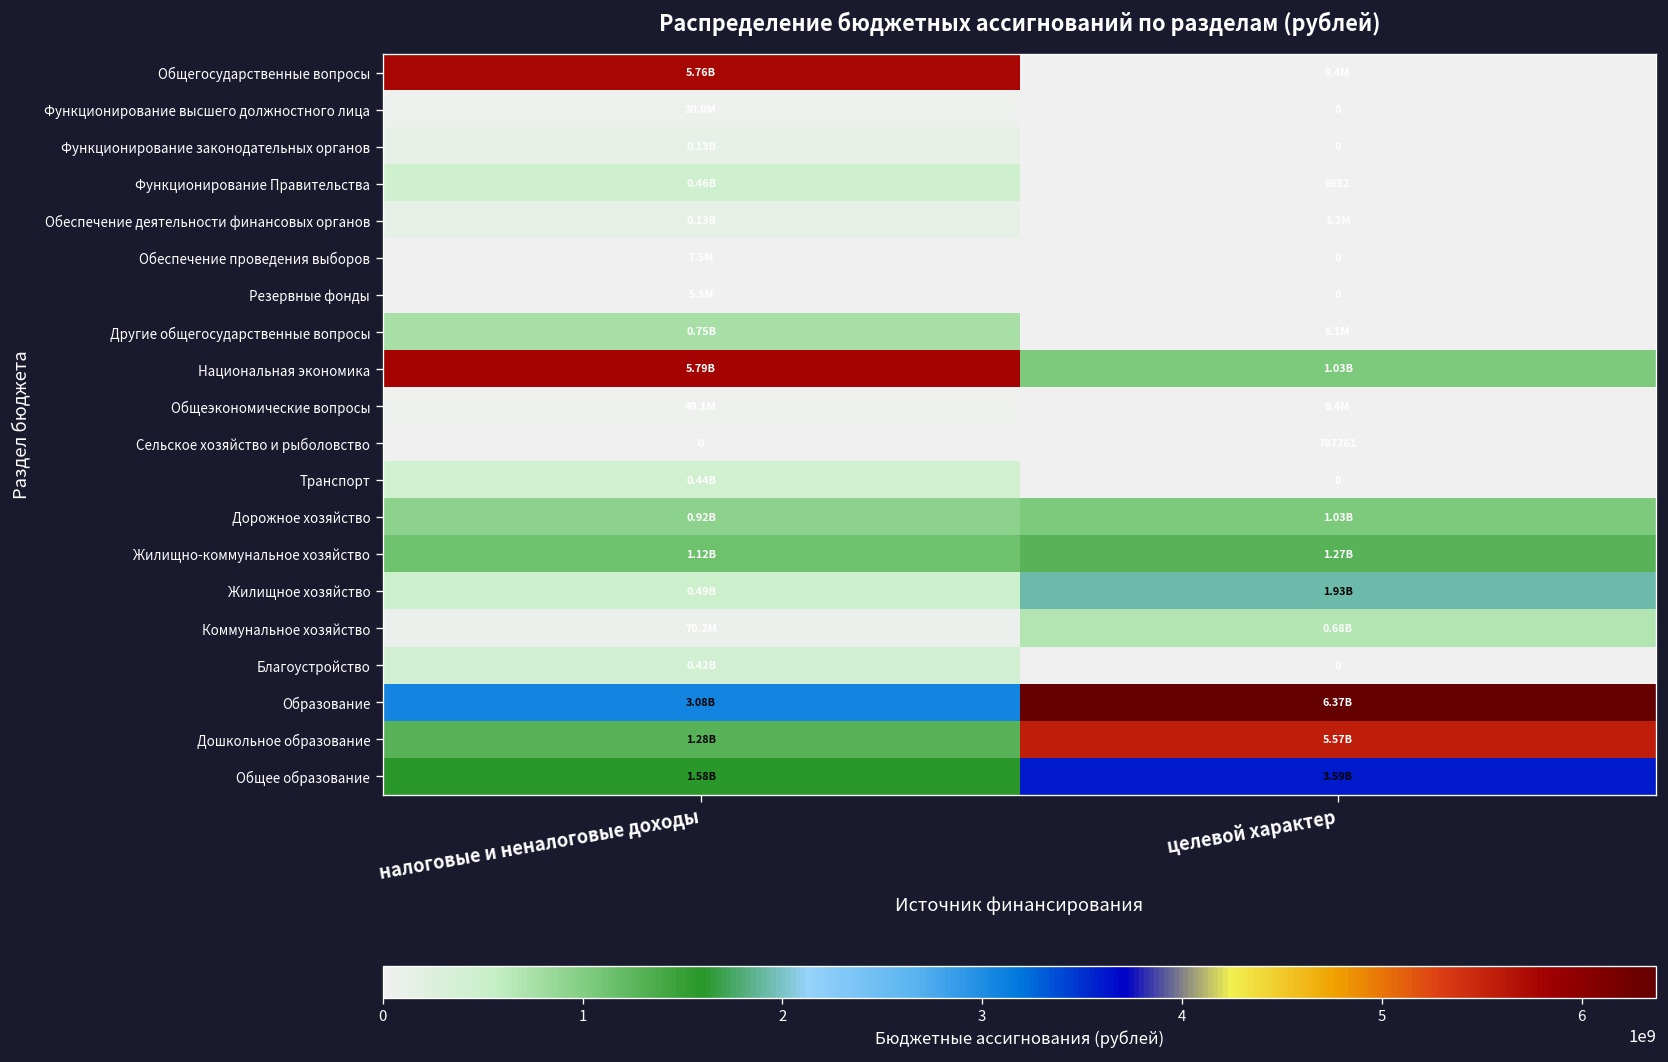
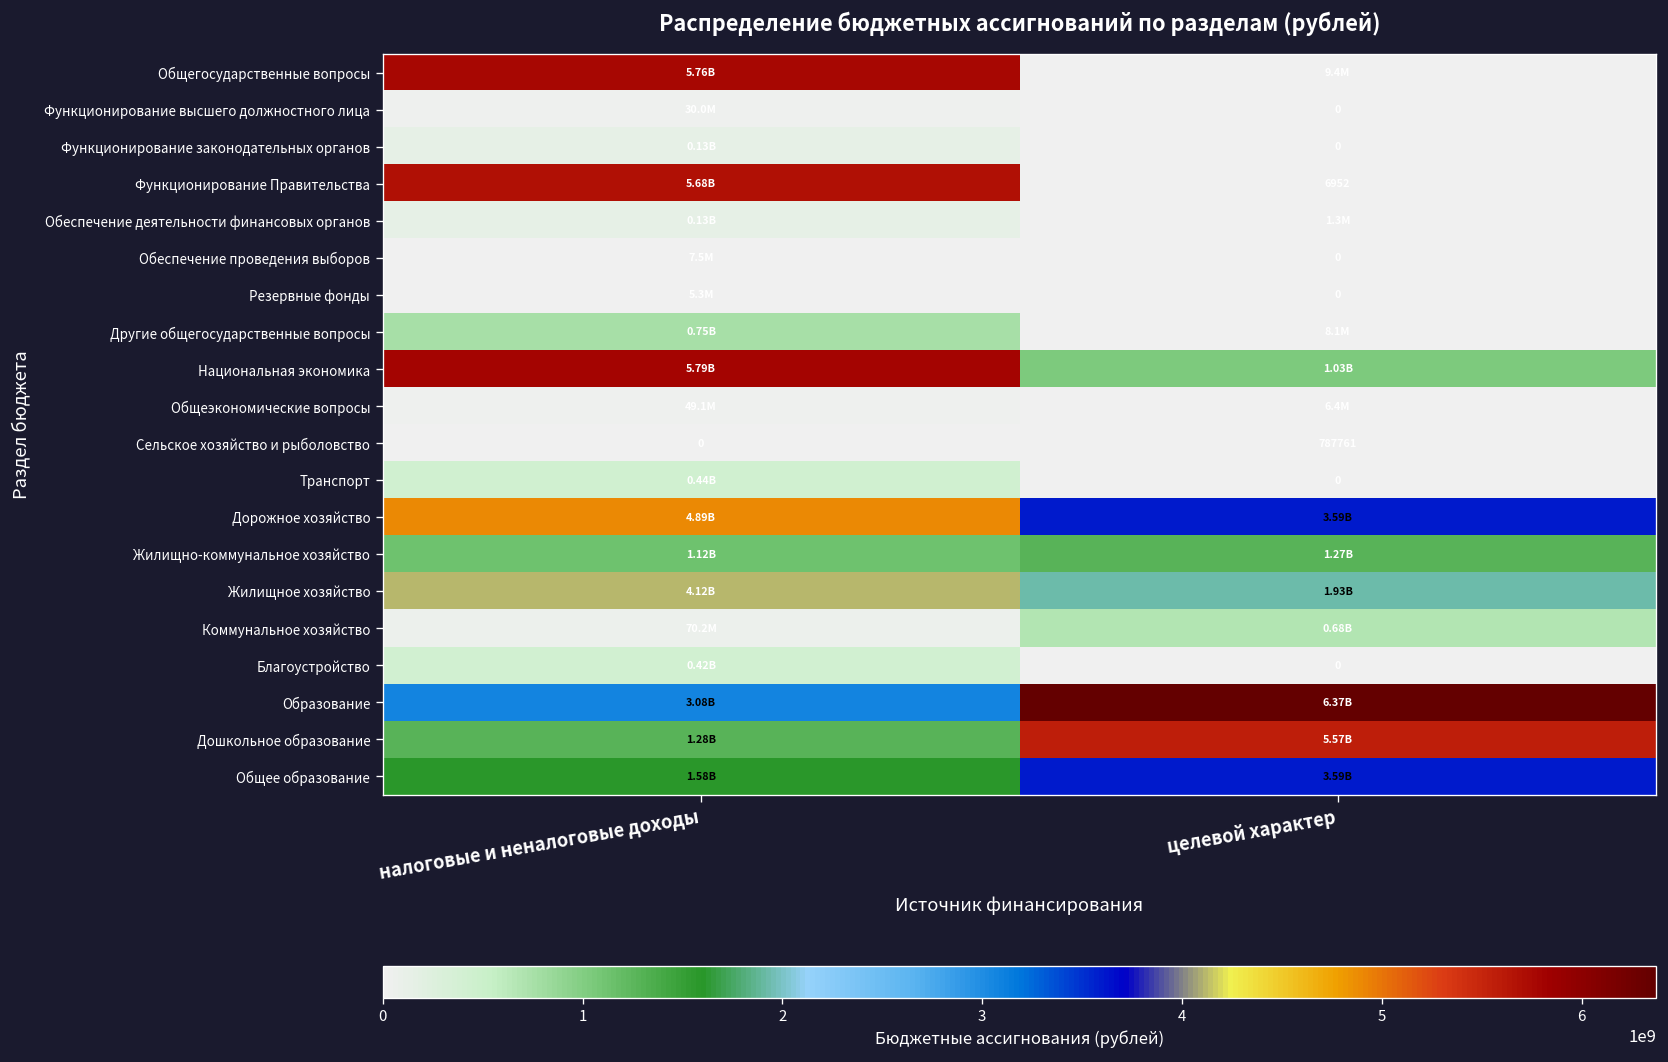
  {
    "Общегосударственные вопросы": {
      "налоговые и неналоговые доходы": "5.76B"
    },
    "Функционирование Правительства": {
-     "налоговые и неналоговые доходы": "0.46B"
+     "налоговые и неналоговые доходы": "5.68B"
    },
    "Другие общегосударственные вопросы": {
      "налоговые и неналоговые доходы": "0.75B"
    },
    "Национальная экономика": {
      "налоговые и неналоговые доходы": "5.79B",
      "целевой характер": "1.03B"
    },
    "Дорожное хозяйство": {
-     "налоговые и неналоговые доходы": "0.92B",
-     "целевой характер": "1.03B"
+     "налоговые и неналоговые доходы": "4.89B",
+     "целевой характер": "3.59B"
    },
    "Жилищно-коммунальное хозяйство": {
      "налоговые и неналоговые доходы": "1.12B",
      "целевой характер": "1.27B"
    },
    "Жилищное хозяйство": {
-     "налоговые и неналоговые доходы": "0.49B",
+     "налоговые и неналоговые доходы": "4.12B",
      "целевой характер": "1.93B"
    },
    "Коммунальное хозяйство": {
      "целевой характер": "0.68B"
    },
    "Образование": {
      "налоговые и неналоговые доходы": "3.08B",
      "целевой характер": "6.37B"
    },
    "Дошкольное образование": {
      "налоговые и неналоговые доходы": "1.28B",
      "целевой характер": "5.57B"
    },
    "Общее образование": {
      "налоговые и неналоговые доходы": "1.58B",
      "целевой характер": "3.59B"
    }
  }
